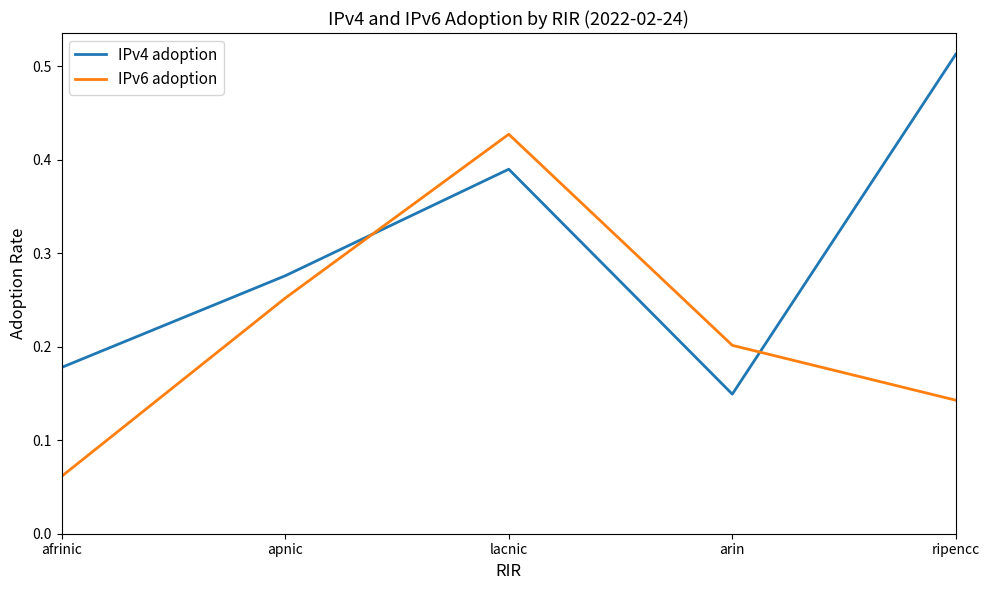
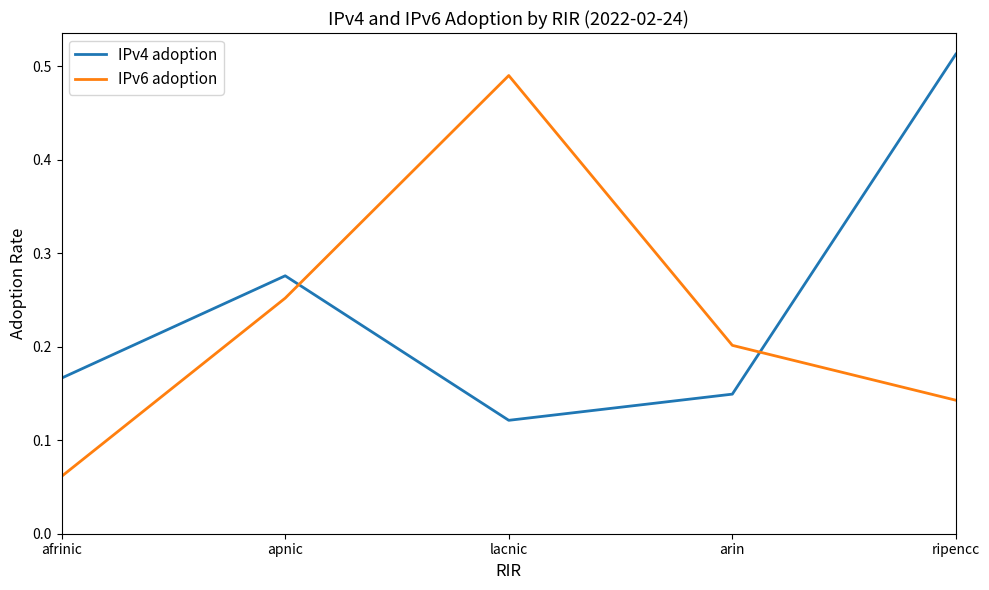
  {
    "IPv4 adoption": {
-     "afrinic": 0.18,
+     "afrinic": 0.17,
      "apnic": 0.28,
-     "lacnic": 0.39,
+     "lacnic": 0.12,
      "arin": 0.15,
      "ripencc": 0.51
    },
    "IPv6 adoption": {
      "afrinic": 0.06,
      "apnic": 0.25,
-     "lacnic": 0.43,
+     "lacnic": 0.49,
      "arin": 0.20,
      "ripencc": 0.14
    }
  }
